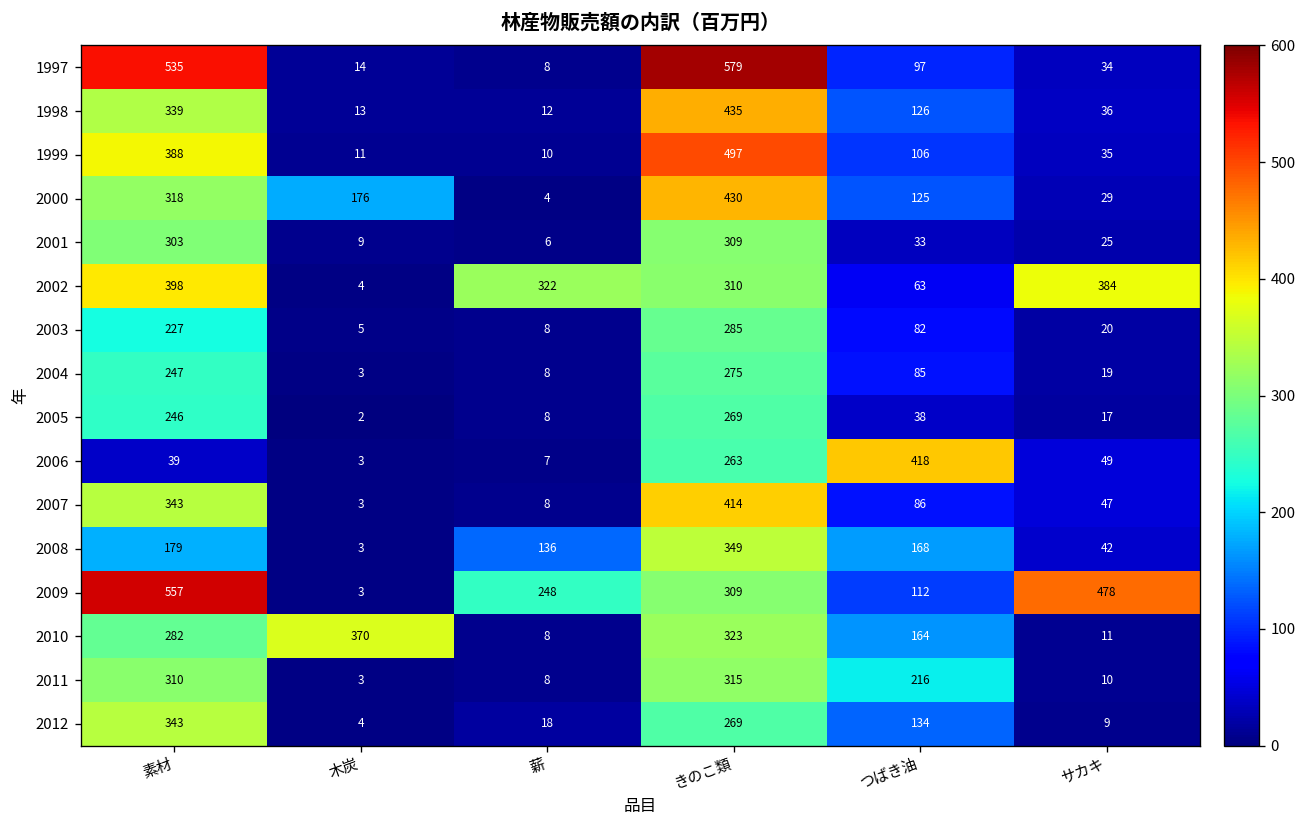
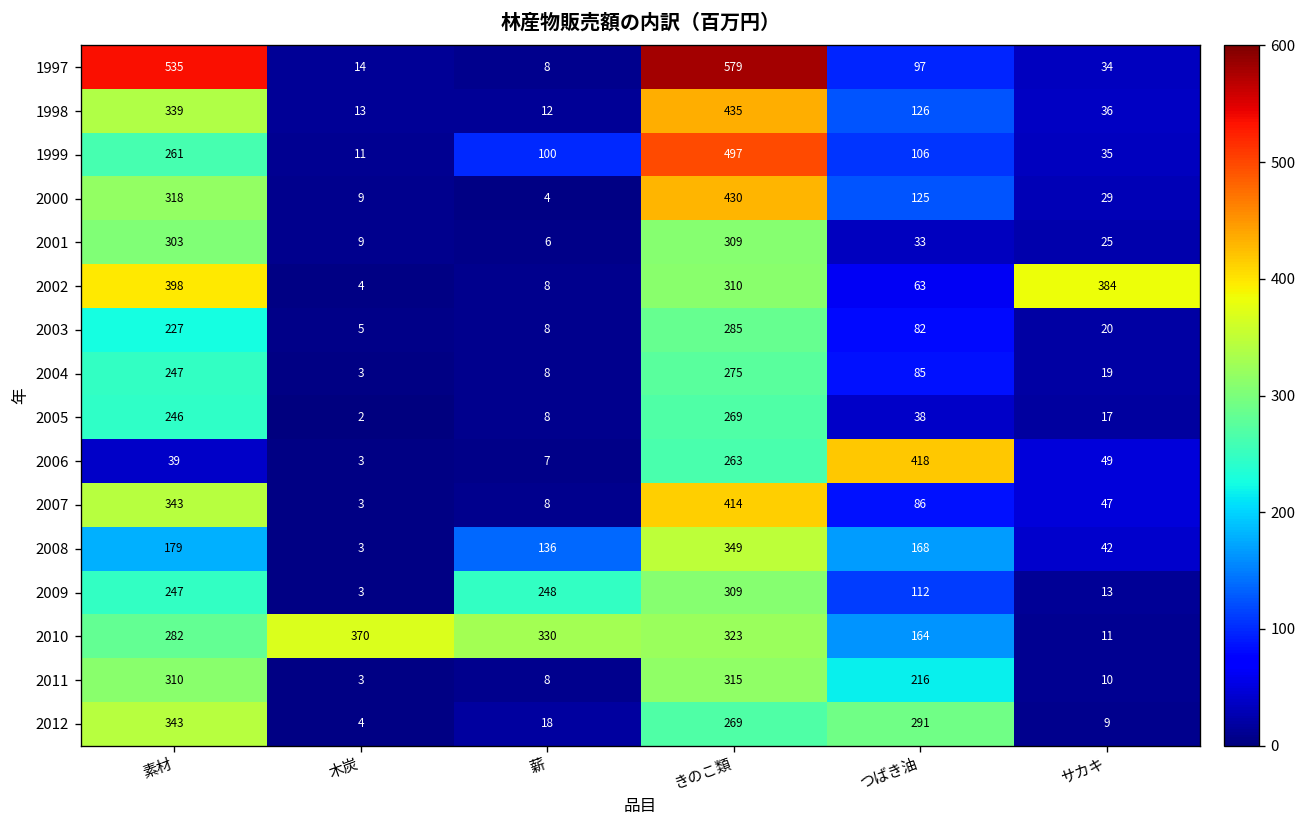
  {
    "1997": {
      "素材": 535,
      "木炭": 14,
      "薪": 8,
      "きのこ類": 579,
      "つばき油": 97,
      "サカキ": 34
    },
    "1998": {
      "素材": 339,
      "木炭": 13,
      "薪": 12,
      "きのこ類": 435,
      "つばき油": 126,
      "サカキ": 36
    },
    "1999": {
-     "素材": 388,
+     "素材": 261,
      "木炭": 11,
-     "薪": 10,
+     "薪": 100,
      "きのこ類": 497,
      "つばき油": 106,
      "サカキ": 35
    },
    "2000": {
      "素材": 318,
-     "木炭": 176,
+     "木炭": 9,
      "薪": 4,
      "きのこ類": 430,
      "つばき油": 125,
      "サカキ": 29
    },
    "2001": {
      "素材": 303,
      "木炭": 9,
      "薪": 6,
      "きのこ類": 309,
      "つばき油": 33,
      "サカキ": 25
    },
    "2002": {
      "素材": 398,
      "木炭": 4,
-     "薪": 322,
+     "薪": 8,
      "きのこ類": 310,
      "つばき油": 63,
      "サカキ": 384
    },
    "2003": {
      "素材": 227,
      "木炭": 5,
      "薪": 8,
      "きのこ類": 285,
      "つばき油": 82,
      "サカキ": 20
    },
    "2004": {
      "素材": 247,
      "木炭": 3,
      "薪": 8,
      "きのこ類": 275,
      "つばき油": 85,
      "サカキ": 19
    },
    "2005": {
      "素材": 246,
      "木炭": 2,
      "薪": 8,
      "きのこ類": 269,
      "つばき油": 38,
      "サカキ": 17
    },
    "2006": {
      "素材": 39,
      "木炭": 3,
      "薪": 7,
      "きのこ類": 263,
      "つばき油": 418,
      "サカキ": 49
    },
    "2007": {
      "素材": 343,
      "木炭": 3,
      "薪": 8,
      "きのこ類": 414,
      "つばき油": 86,
      "サカキ": 47
    },
    "2008": {
      "素材": 179,
      "木炭": 3,
      "薪": 136,
      "きのこ類": 349,
      "つばき油": 168,
      "サカキ": 42
    },
    "2009": {
-     "素材": 557,
+     "素材": 247,
      "木炭": 3,
      "薪": 248,
      "きのこ類": 309,
      "つばき油": 112,
-     "サカキ": 478
+     "サカキ": 13
    },
    "2010": {
      "素材": 282,
      "木炭": 370,
-     "薪": 8,
+     "薪": 330,
      "きのこ類": 323,
      "つばき油": 164,
      "サカキ": 11
    },
    "2011": {
      "素材": 310,
      "木炭": 3,
      "薪": 8,
      "きのこ類": 315,
      "つばき油": 216,
      "サカキ": 10
    },
    "2012": {
      "素材": 343,
      "木炭": 4,
      "薪": 18,
      "きのこ類": 269,
-     "つばき油": 134,
+     "つばき油": 291,
      "サカキ": 9
    }
  }
